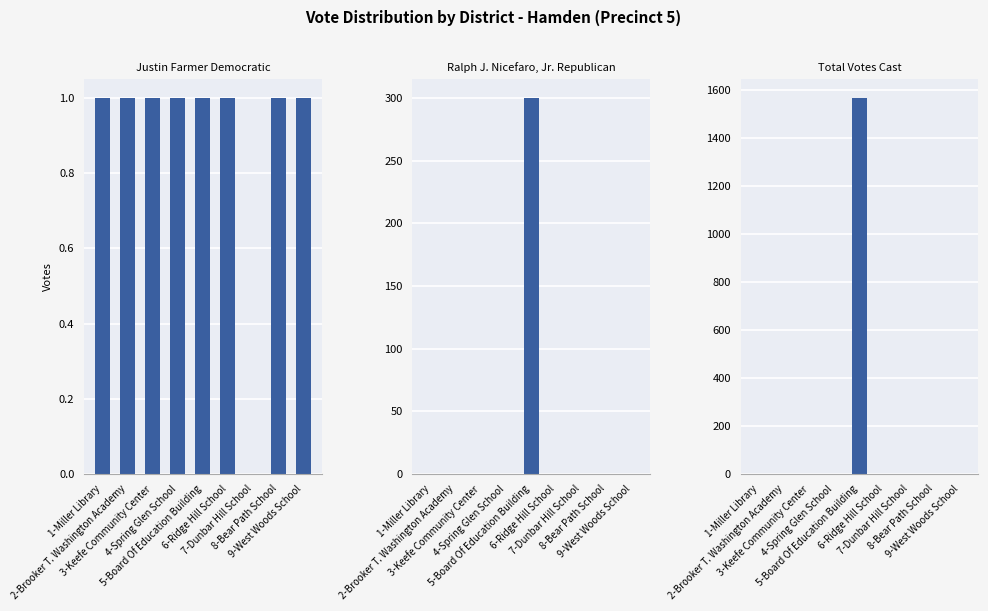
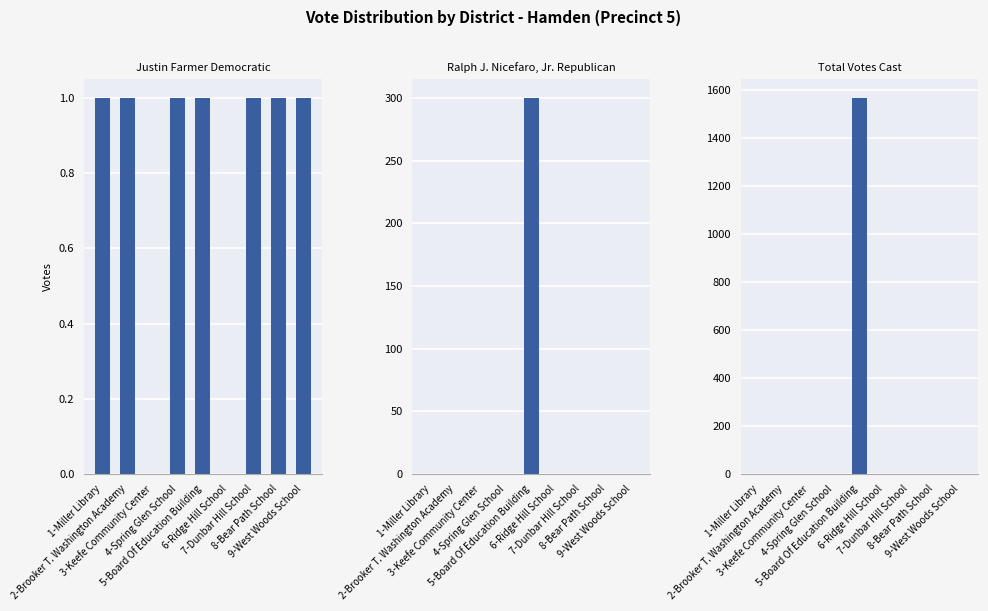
  {
    "Justin Farmer Democratic": {
      "1-Miller Library": 1,
      "2-Brooker T. Washington Academy": 1,
-     "3-Keefe Community Center": 1,
+     "3-Keefe Community Center": 0,
      "4-Spring Glen School": 1,
      "5-Board Of Education Building": 1,
-     "6-Ridge Hill School": 1,
-     "7-Dunbar Hill School": 0,
+     "6-Ridge Hill School": 0,
+     "7-Dunbar Hill School": 1,
      "8-Bear Path School": 1,
      "9-West Woods School": 1
    },
    "Ralph J. Nicefaro, Jr. Republican": {
      "1-Miller Library": 0,
      "2-Brooker T. Washington Academy": 0,
      "3-Keefe Community Center": 0,
      "4-Spring Glen School": 0,
      "5-Board Of Education Building": 300,
      "6-Ridge Hill School": 0,
      "7-Dunbar Hill School": 0,
      "8-Bear Path School": 0,
      "9-West Woods School": 0
    },
    "Total Votes Cast": {
      "1-Miller Library": 0,
      "2-Brooker T. Washington Academy": 0,
      "3-Keefe Community Center": 0,
      "4-Spring Glen School": 0,
      "5-Board Of Education Building": 1570,
      "6-Ridge Hill School": 0,
      "7-Dunbar Hill School": 0,
      "8-Bear Path School": 0,
      "9-West Woods School": 0
    }
  }
